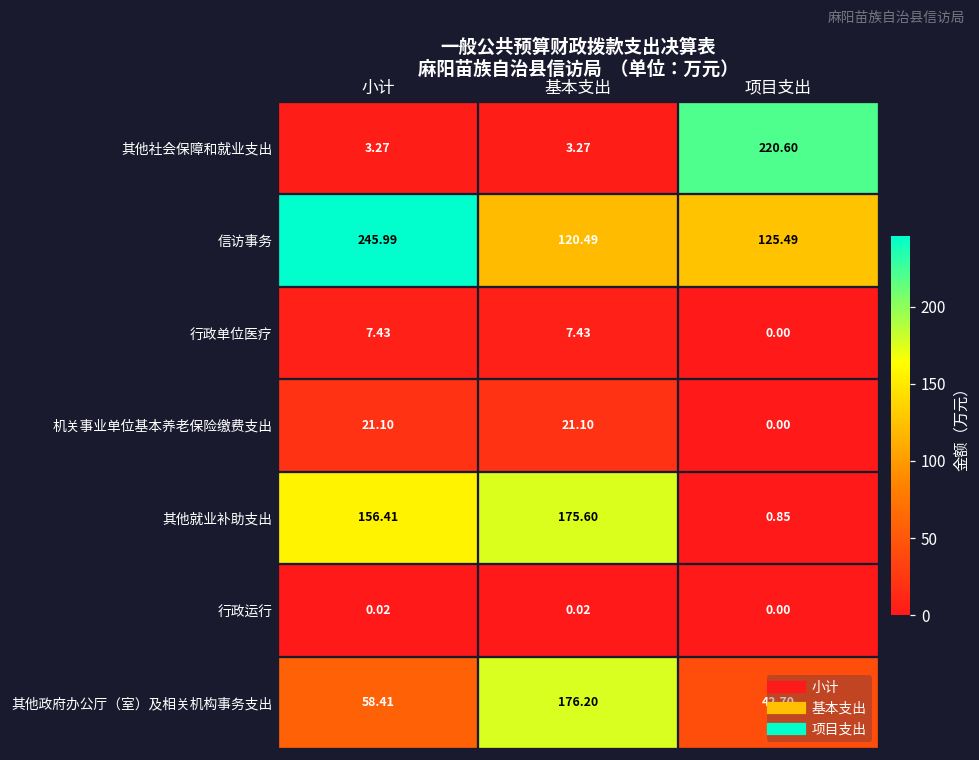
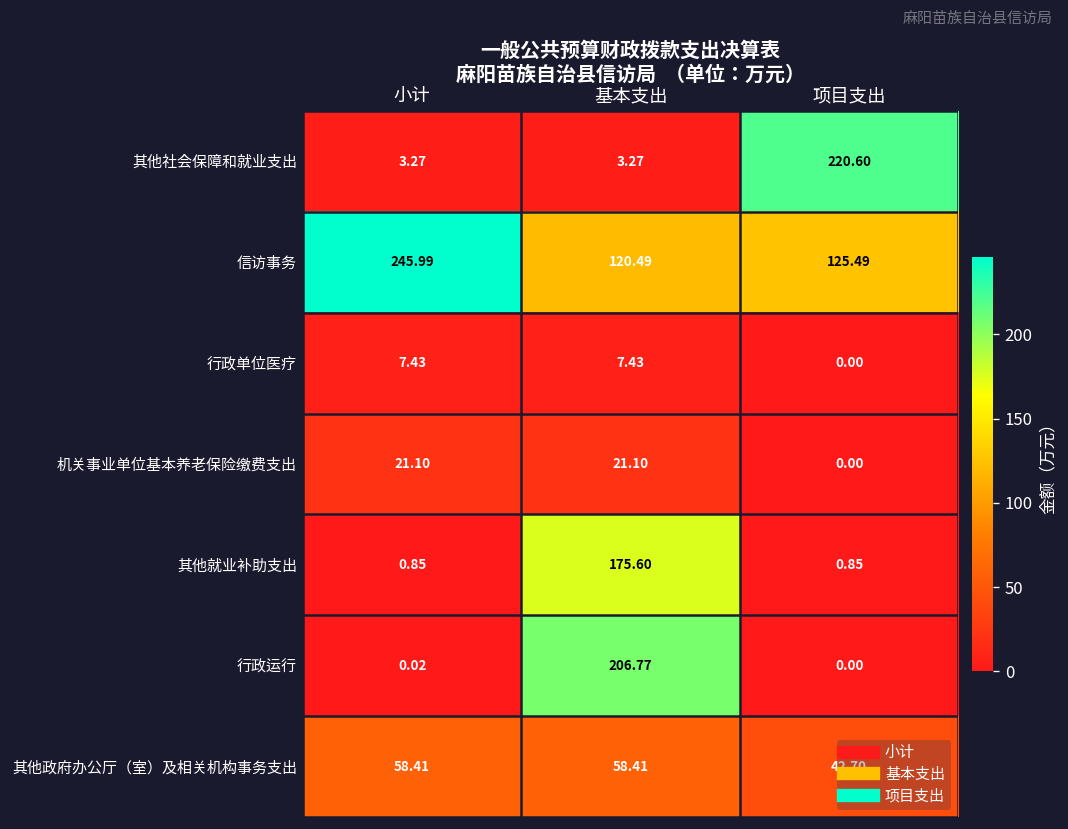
  {
    "其他社会保障和就业支出": {
      "小计": 3.27,
      "基本支出": 3.27,
      "项目支出": 220.60
    },
    "信访事务": {
      "小计": 245.99,
      "基本支出": 120.49,
      "项目支出": 125.49
    },
    "行政单位医疗": {
      "小计": 7.43,
      "基本支出": 7.43,
      "项目支出": 0.00
    },
    "机关事业单位基本养老保险缴费支出": {
      "小计": 21.10,
      "基本支出": 21.10,
      "项目支出": 0.00
    },
    "其他就业补助支出": {
-     "小计": 156.41,
+     "小计": 0.85,
      "基本支出": 175.60,
      "项目支出": 0.85
    },
    "行政运行": {
      "小计": 0.02,
-     "基本支出": 0.02,
+     "基本支出": 206.77,
      "项目支出": 0.00
    },
    "其他政府办公厅（室）及相关机构事务支出": {
      "小计": 58.41,
-     "基本支出": 176.20
+     "基本支出": 58.41
    }
  }
